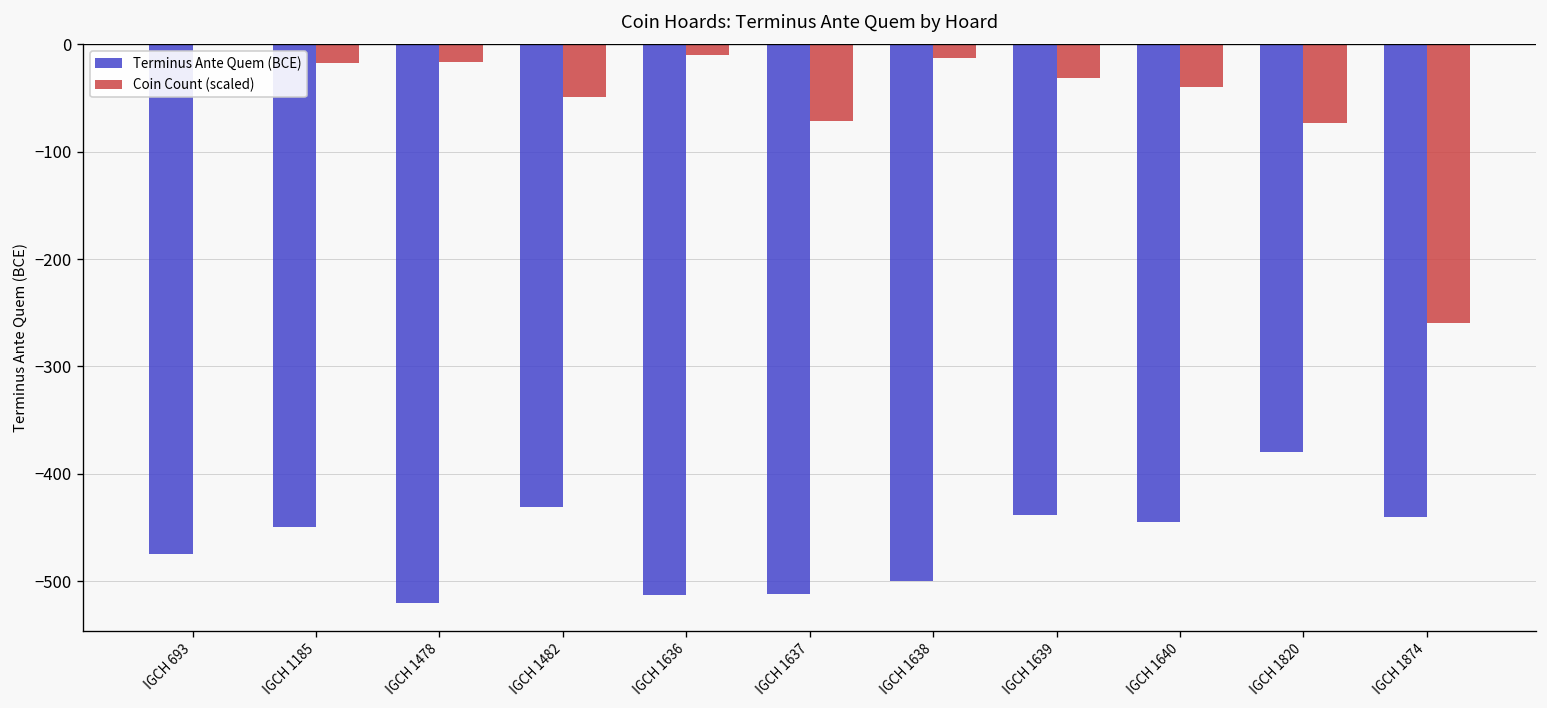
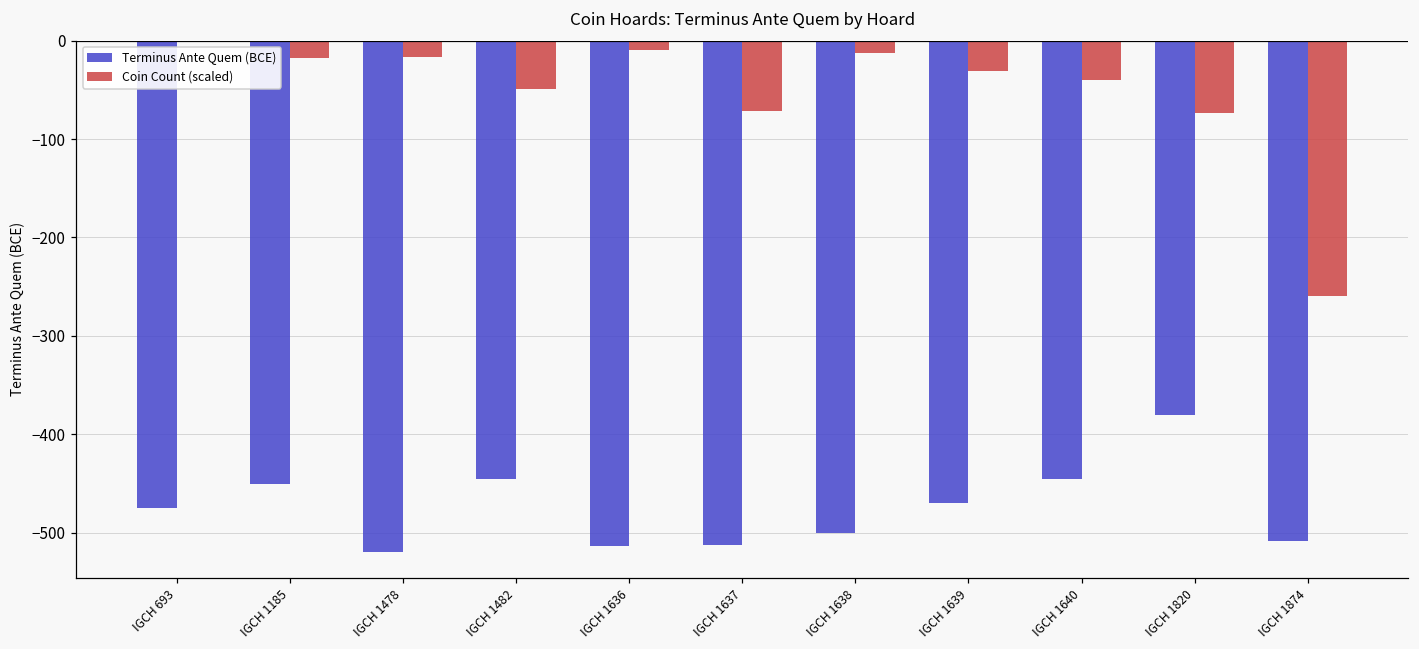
  {
    "Terminus Ante Quem (BCE)": {
      "IGCH 693": -480,
      "IGCH 1185": -450,
      "IGCH 1478": -520,
-     "IGCH 1482": -430,
+     "IGCH 1482": -450,
      "IGCH 1636": -510,
      "IGCH 1637": -510,
      "IGCH 1638": -500,
-     "IGCH 1639": -440,
+     "IGCH 1639": -470,
      "IGCH 1640": -450,
      "IGCH 1820": -380,
-     "IGCH 1874": -440
+     "IGCH 1874": -510
    },
    "Coin Count (scaled)": {
      "IGCH 693": 0,
      "IGCH 1185": -20,
      "IGCH 1478": -20,
      "IGCH 1482": -50,
      "IGCH 1636": -10,
      "IGCH 1637": -70,
      "IGCH 1638": -10,
      "IGCH 1639": -30,
      "IGCH 1640": -40,
      "IGCH 1820": -70,
      "IGCH 1874": -260
    }
  }
